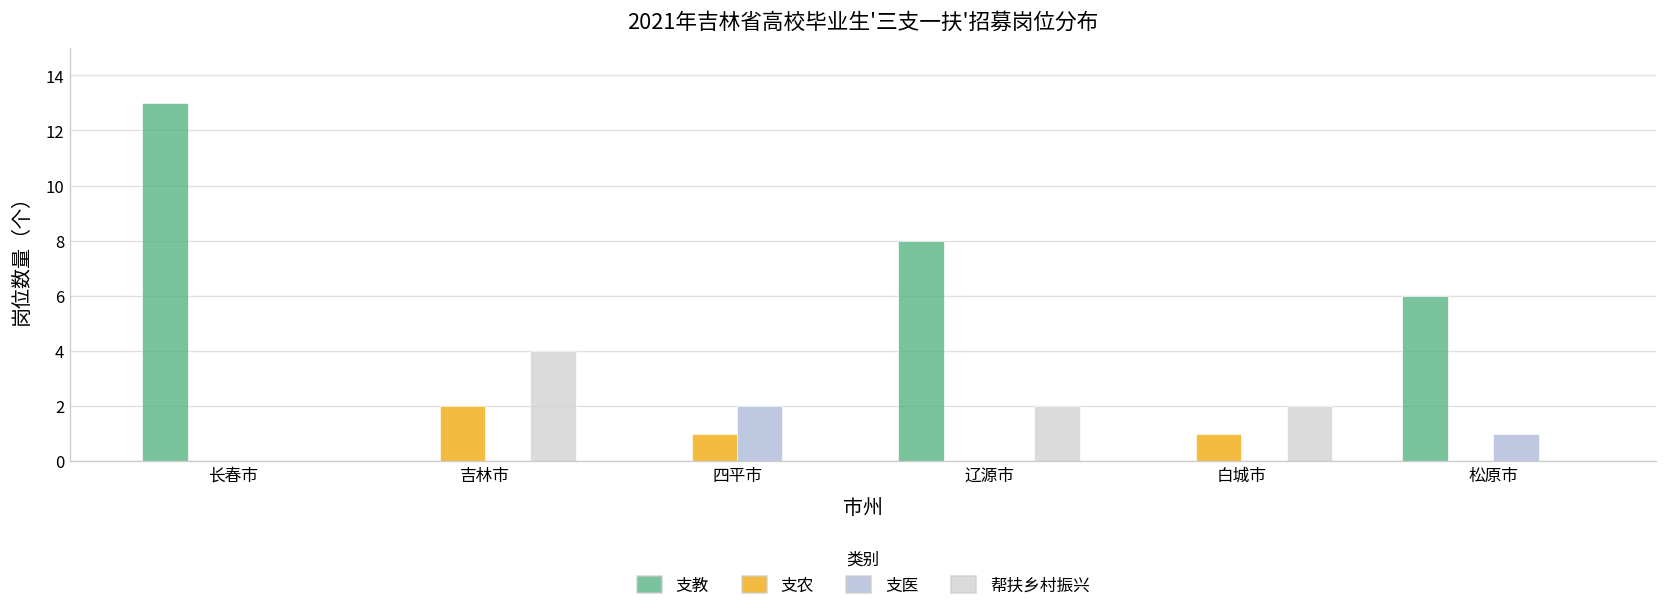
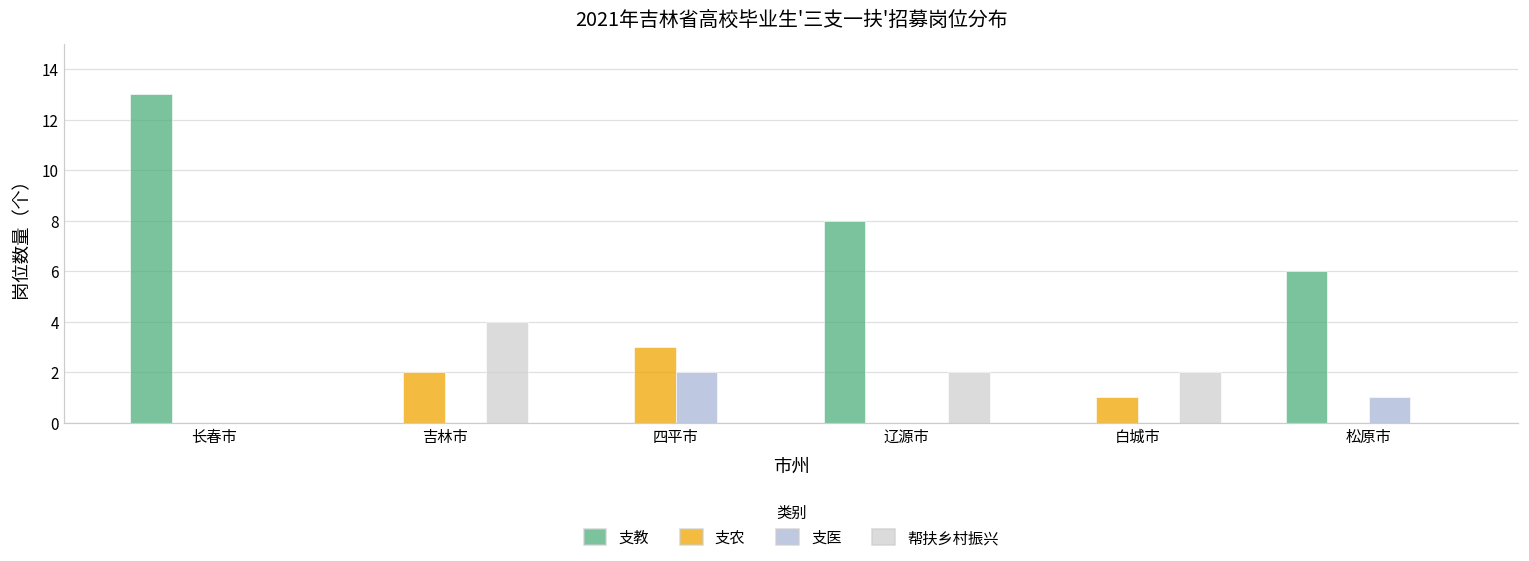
  {
    "支教": {
      "长春市": 13,
      "吉林市": 0,
      "四平市": 0,
      "辽源市": 8,
      "白城市": 0,
      "松原市": 6
    },
    "支农": {
      "长春市": 0,
      "吉林市": 2,
-     "四平市": 1,
+     "四平市": 3,
      "辽源市": 0,
      "白城市": 1,
      "松原市": 0
    }
  }
